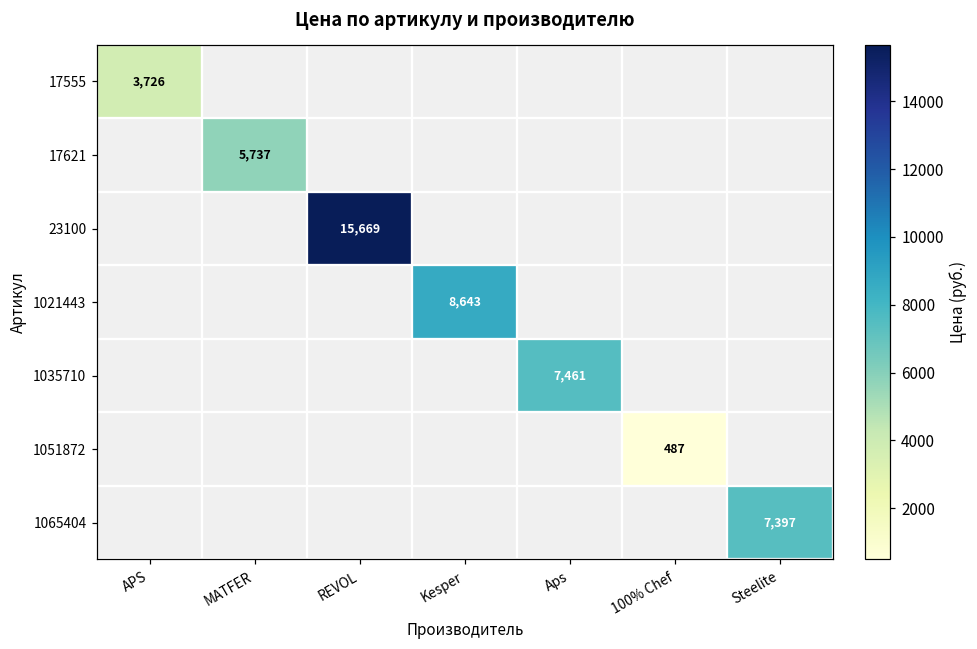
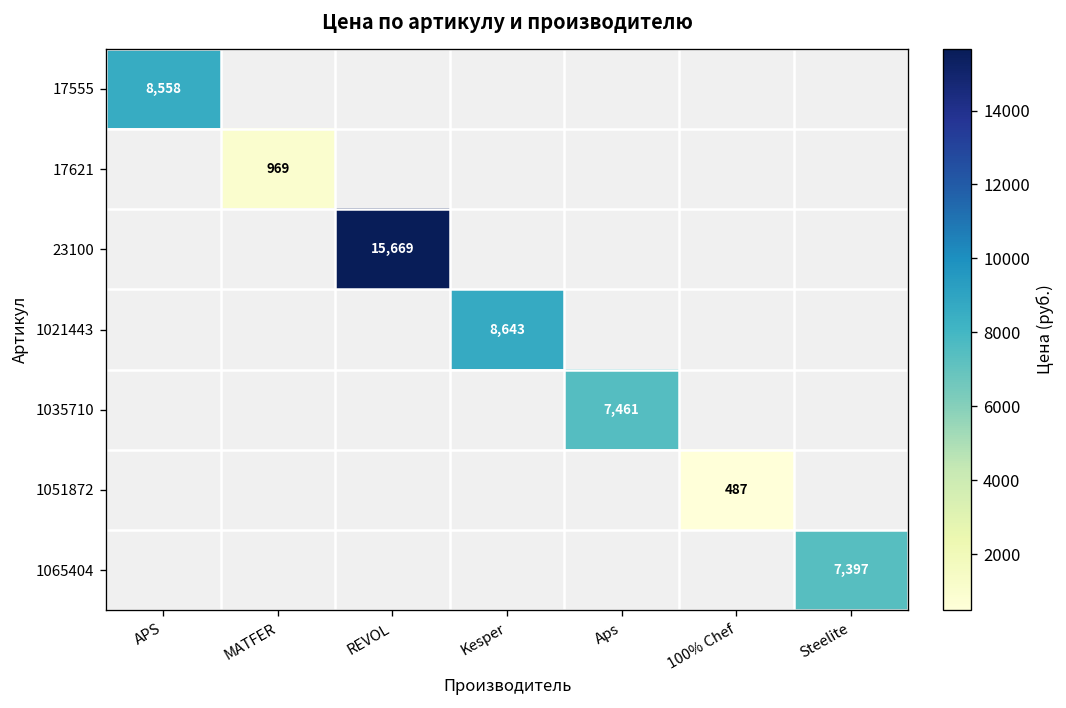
  {
    "17555": {
-     "APS": "3,726"
+     "APS": "8,558"
    },
    "17621": {
-     "MATFER": "5,737"
+     "MATFER": "969"
    },
    "23100": {
      "REVOL": "15,669"
    },
    "1021443": {
      "Kesper": "8,643"
    },
    "1035710": {
      "Aps": "7,461"
    },
    "1051872": {
      "100% Chef": "487"
    },
    "1065404": {
      "Steelite": "7,397"
    }
  }
